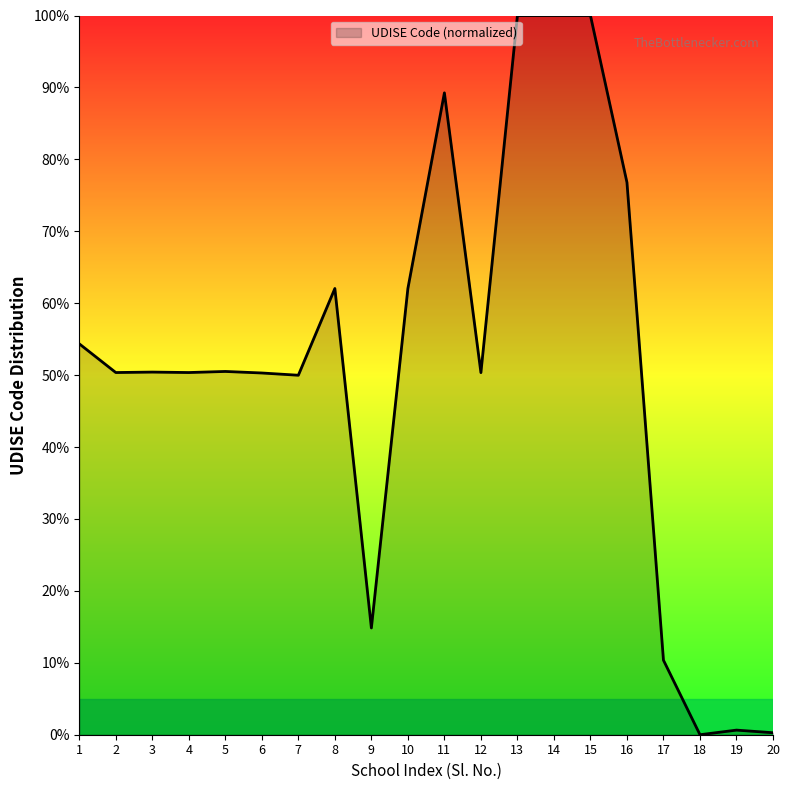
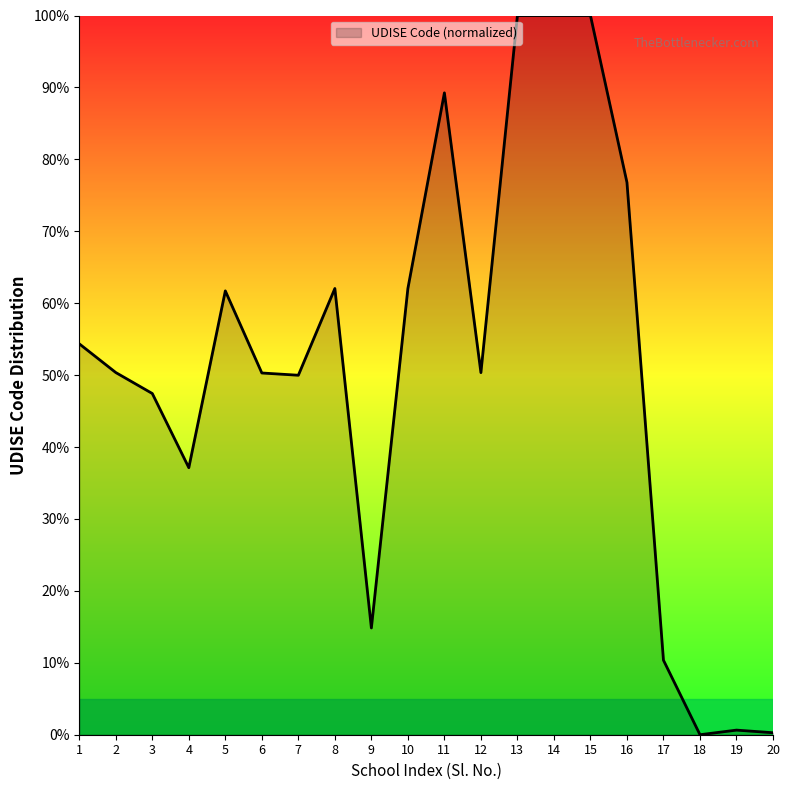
  {
    "1": "54%",
    "2": "50%",
-   "3": "50%",
-   "4": "50%",
-   "5": "51%",
+   "3": "47%",
+   "4": "37%",
+   "5": "62%",
    "6": "50%",
    "7": "50%",
    "8": "62%",
    "9": "15%",
    "10": "62%",
    "11": "89%",
    "12": "50%",
    "13": "100%",
    "14": "100%",
    "15": "100%",
    "16": "77%",
    "17": "10%"
  }
